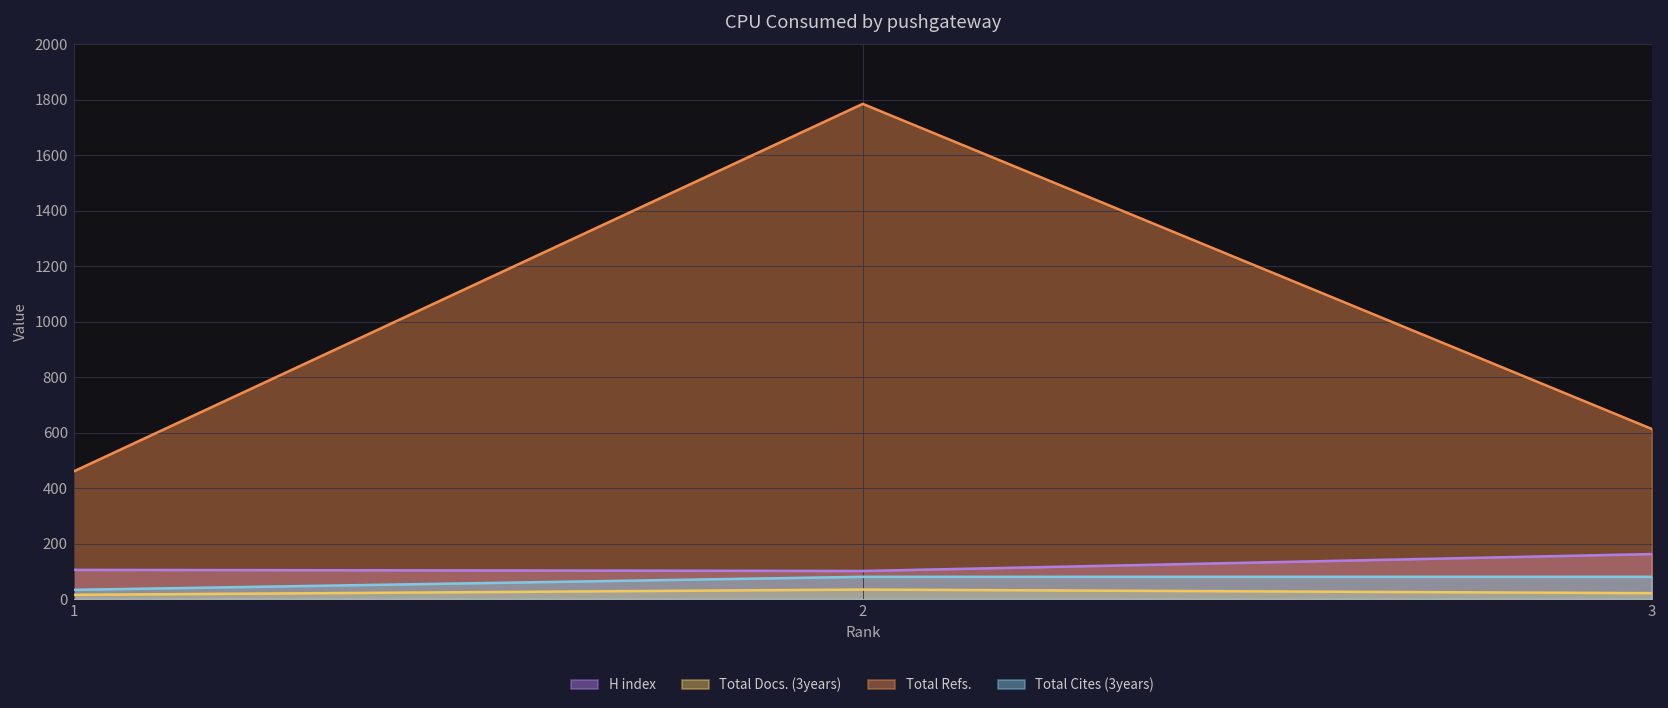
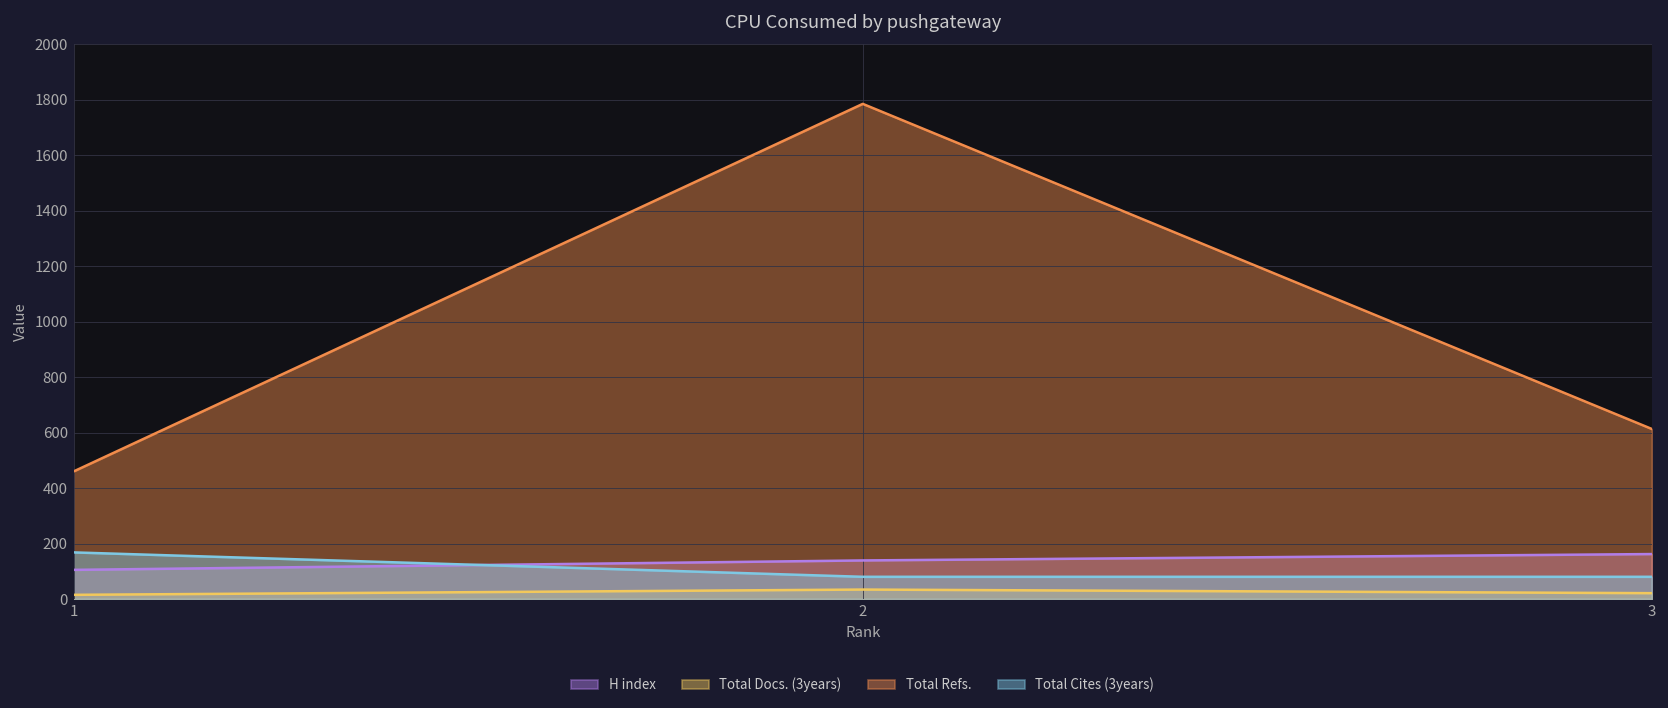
  {
    "H index": {
      "1": 110,
-     "2": 100,
+     "2": 140,
      "3": 160
    },
    "Total Cites (3years)": {
-     "1": 30,
+     "1": 170,
      "2": 80,
      "3": 80
    }
  }
